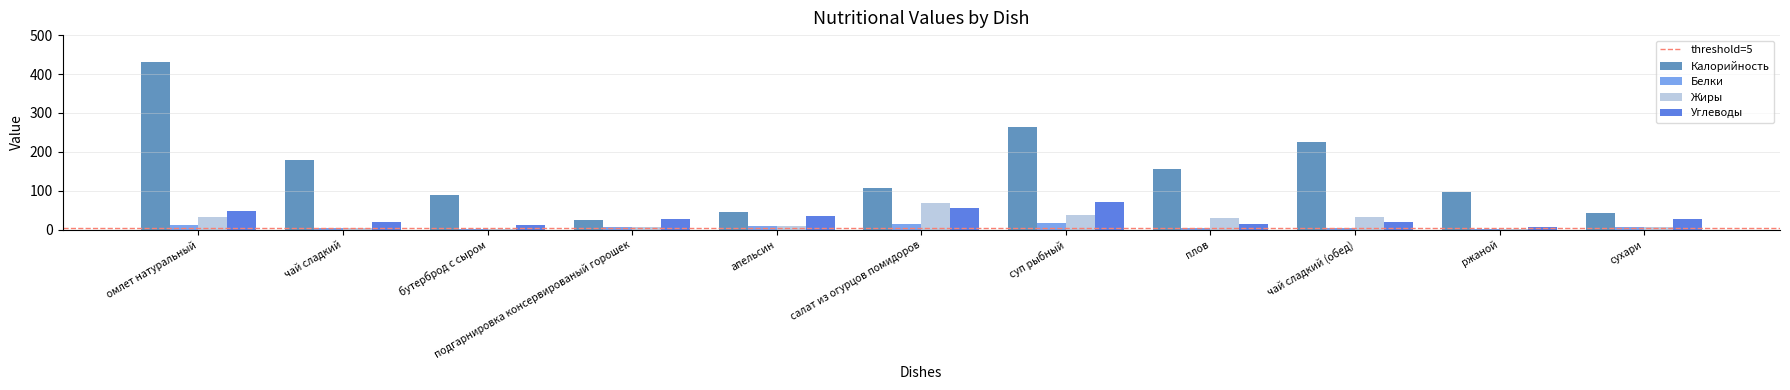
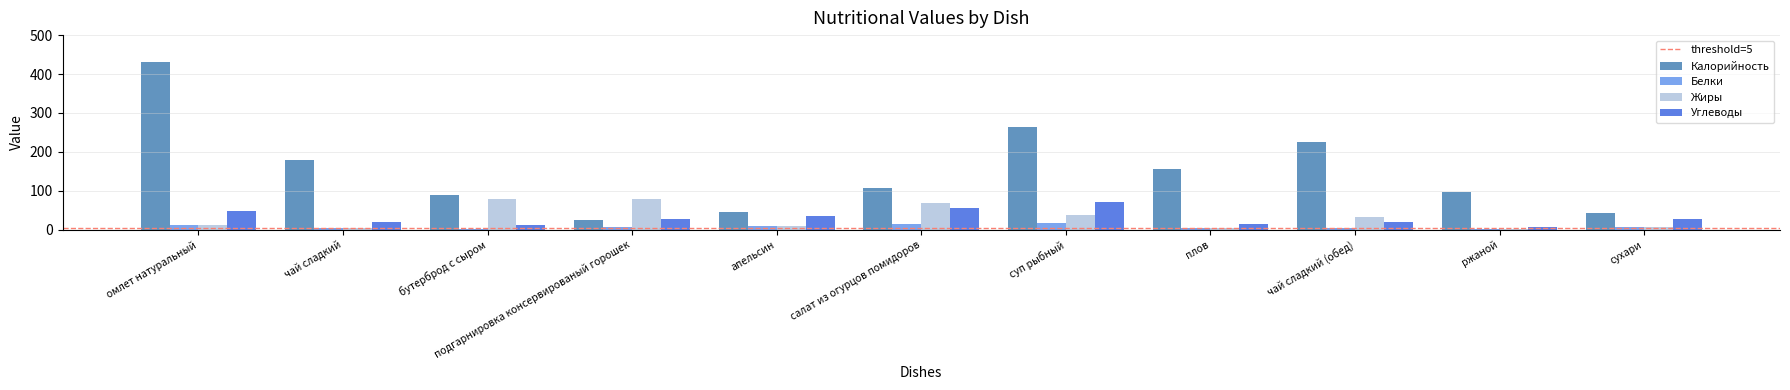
  {
    "Жиры": {
-     "омлет натуральный": 30,
-     "бутерброд с сыром": 0,
-     "подгарнировка консервированый горошек": 10,
+     "омлет натуральный": 10,
+     "бутерброд с сыром": 80,
+     "подгарнировка консервированый горошек": 80,
      "апельсин": 10,
      "салат из огурцов помидоров": 70,
      "суп рыбный": 40,
-     "плов": 30,
+     "плов": 0,
      "чай сладкий (обед)": 30,
      "сухари": 10
    }
  }
